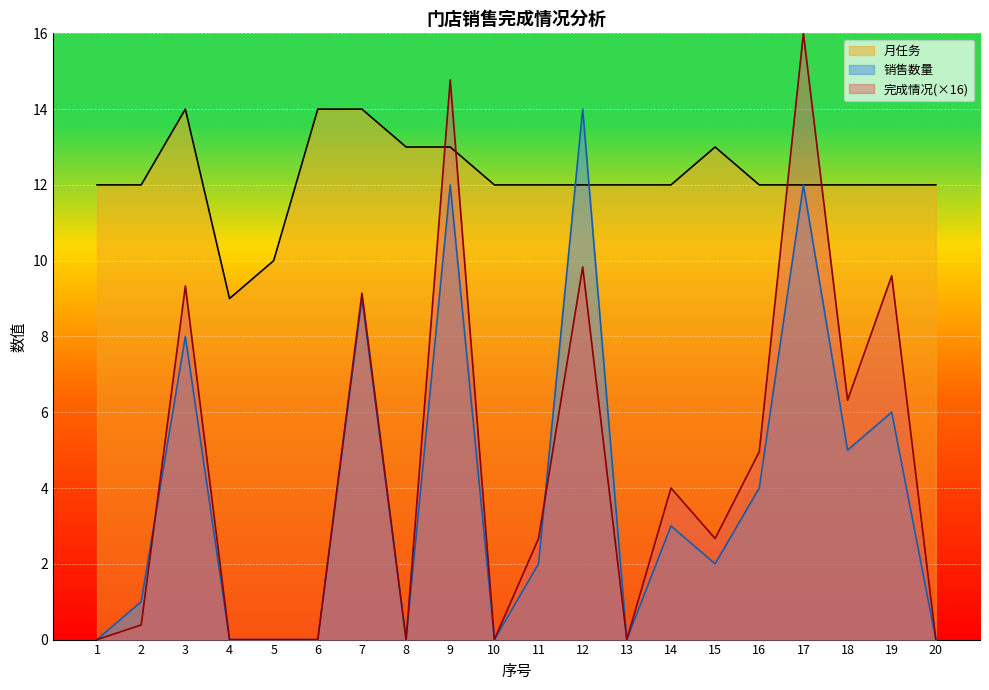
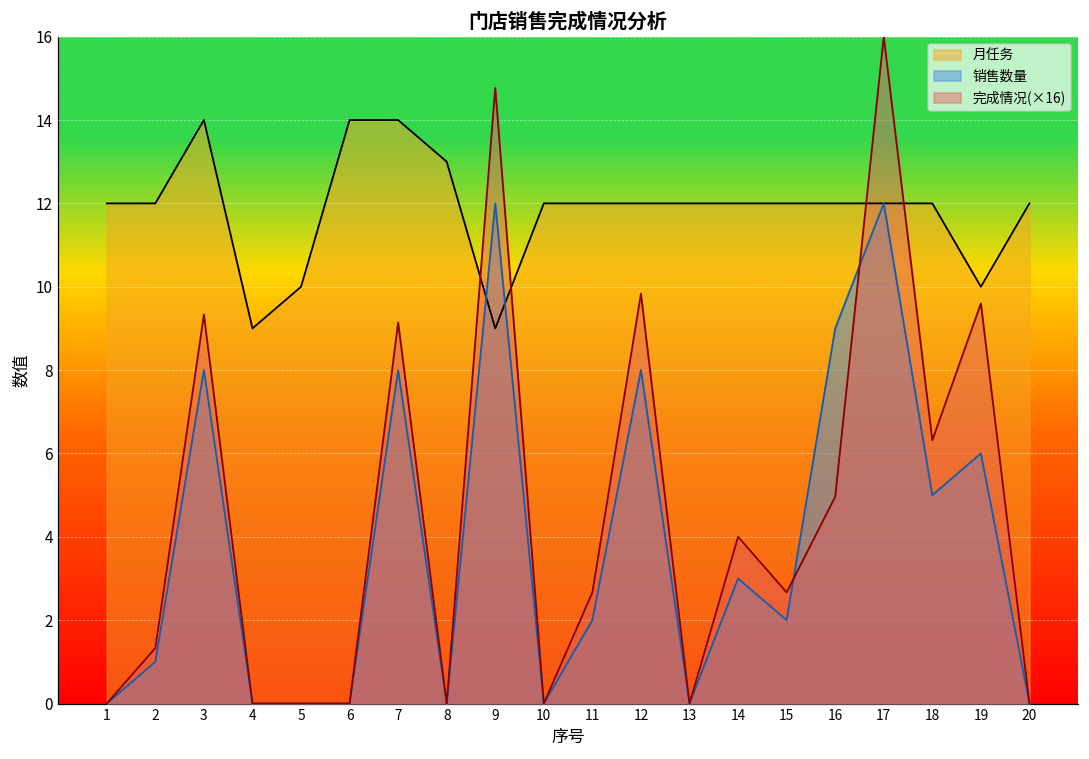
  {
    "月任务": {
      "1": 12,
      "2": 12,
      "3": 14,
      "4": 9,
      "5": 10,
      "6": 14,
      "7": 14,
      "8": 13,
-     "9": 13,
+     "9": 9,
      "10": 12,
      "11": 12,
      "12": 12,
      "13": 12,
      "14": 12,
-     "15": 13,
+     "15": 12,
      "16": 12,
      "18": 12,
-     "19": 12,
+     "19": 10,
      "20": 12
    },
    "销售数量": {
      "2": 1,
      "3": 8,
-     "7": 9,
+     "7": 8,
      "9": 12,
      "11": 2,
-     "12": 14,
+     "12": 8,
      "14": 3,
      "15": 2,
-     "16": 4,
+     "16": 9,
      "18": 5,
      "19": 6
    },
    "完成情况(×16)": {
-     "2": 0.4,
+     "2": 1.3,
      "3": 9.3,
      "7": 9.1,
      "9": 14.8,
      "11": 2.7,
      "12": 9.8,
      "14": 4.0,
      "15": 2.7,
      "16": 5.0,
      "17": 16.0,
      "18": 6.3,
      "19": 9.6
    }
  }
